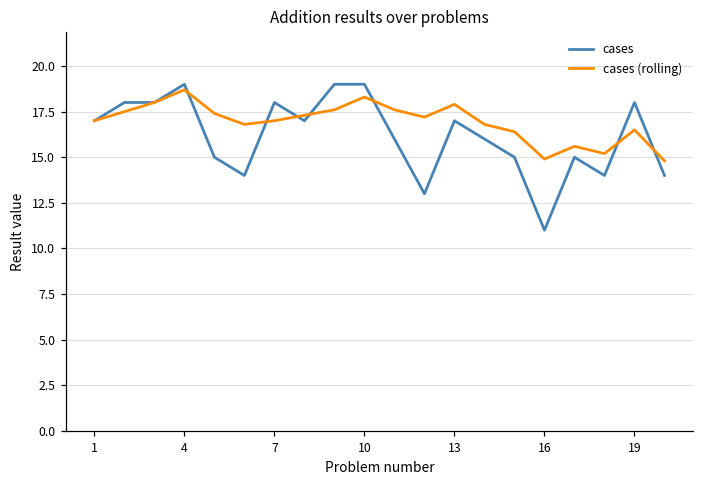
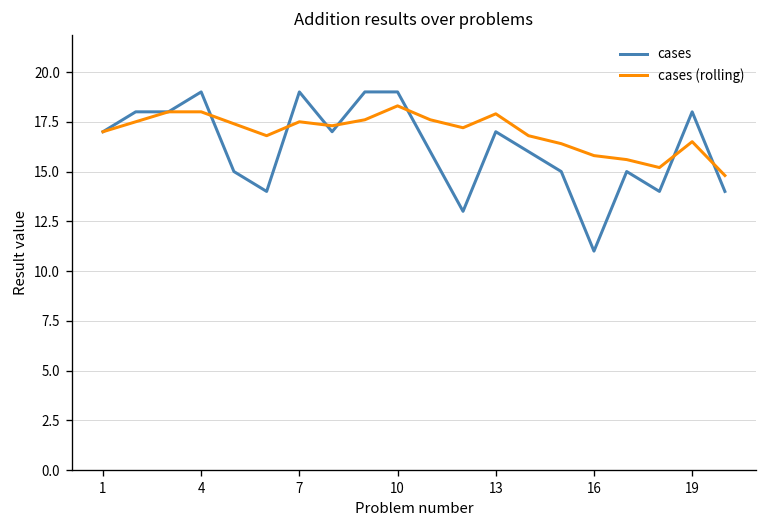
  {
    "cases": {
      "4": 19,
-     "7": 18,
+     "7": 19,
      "10": 19,
      "13": 17,
      "16": 11,
      "19": 18
    },
    "cases (rolling)": {
-     "4": 18.7,
-     "7": 17.0,
+     "4": 18.0,
+     "7": 17.5,
      "10": 18.3,
      "13": 17.9,
-     "16": 14.9,
+     "16": 15.8,
      "19": 16.5
    }
  }
